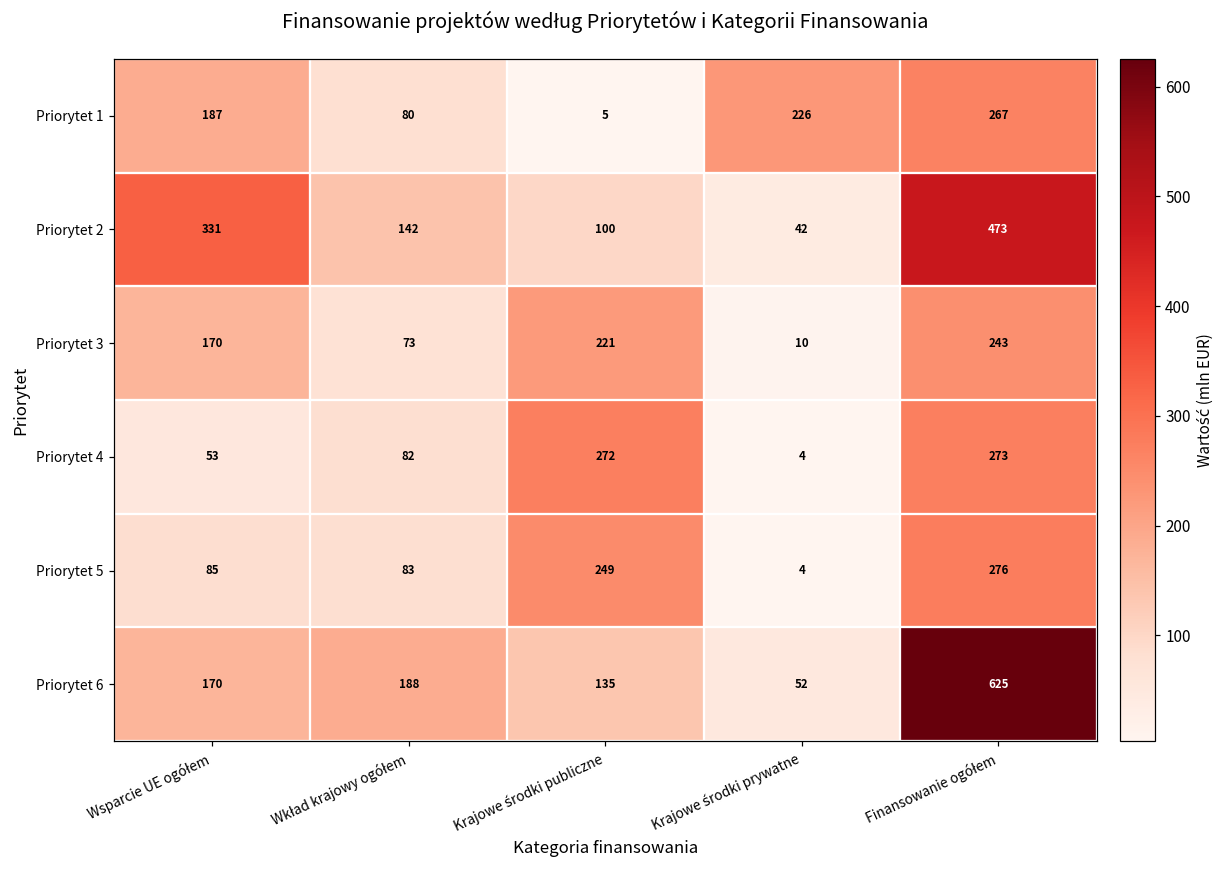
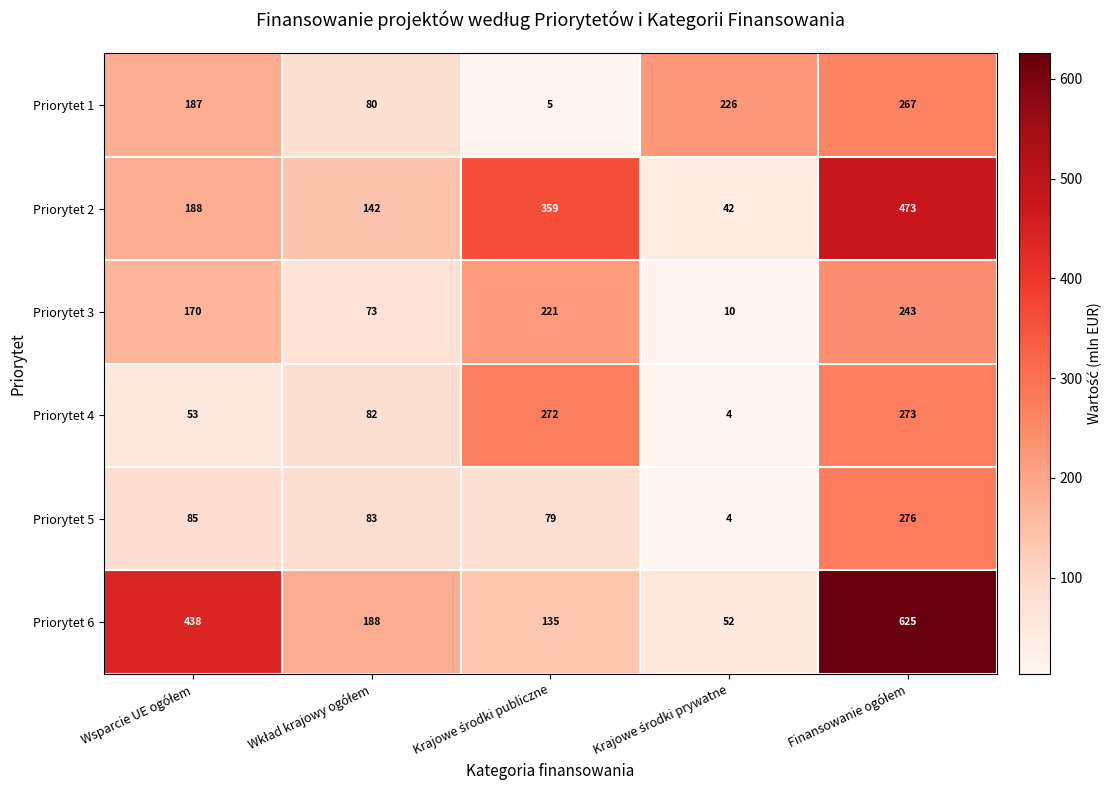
  {
    "Priorytet 1": {
      "Wsparcie UE ogółem": 187,
      "Wkład krajowy ogółem": 80,
      "Krajowe środki publiczne": 5,
      "Krajowe środki prywatne": 226,
      "Finansowanie ogółem": 267
    },
    "Priorytet 2": {
-     "Wsparcie UE ogółem": 331,
+     "Wsparcie UE ogółem": 188,
      "Wkład krajowy ogółem": 142,
-     "Krajowe środki publiczne": 100,
+     "Krajowe środki publiczne": 359,
      "Krajowe środki prywatne": 42,
      "Finansowanie ogółem": 473
    },
    "Priorytet 3": {
      "Wsparcie UE ogółem": 170,
      "Wkład krajowy ogółem": 73,
      "Krajowe środki publiczne": 221,
      "Krajowe środki prywatne": 10,
      "Finansowanie ogółem": 243
    },
    "Priorytet 4": {
      "Wsparcie UE ogółem": 53,
      "Wkład krajowy ogółem": 82,
      "Krajowe środki publiczne": 272,
      "Krajowe środki prywatne": 4,
      "Finansowanie ogółem": 273
    },
    "Priorytet 5": {
      "Wsparcie UE ogółem": 85,
      "Wkład krajowy ogółem": 83,
-     "Krajowe środki publiczne": 249,
+     "Krajowe środki publiczne": 79,
      "Krajowe środki prywatne": 4,
      "Finansowanie ogółem": 276
    },
    "Priorytet 6": {
-     "Wsparcie UE ogółem": 170,
+     "Wsparcie UE ogółem": 438,
      "Wkład krajowy ogółem": 188,
      "Krajowe środki publiczne": 135,
      "Krajowe środki prywatne": 52,
      "Finansowanie ogółem": 625
    }
  }
